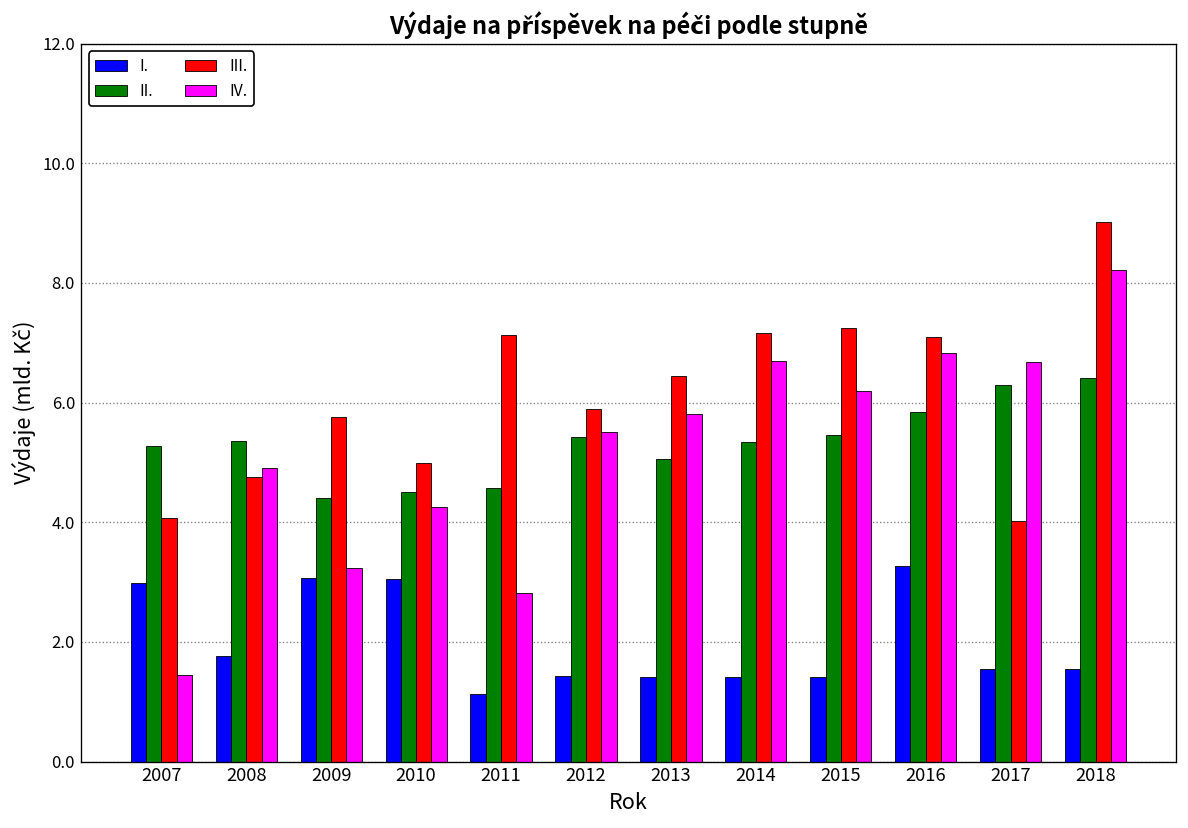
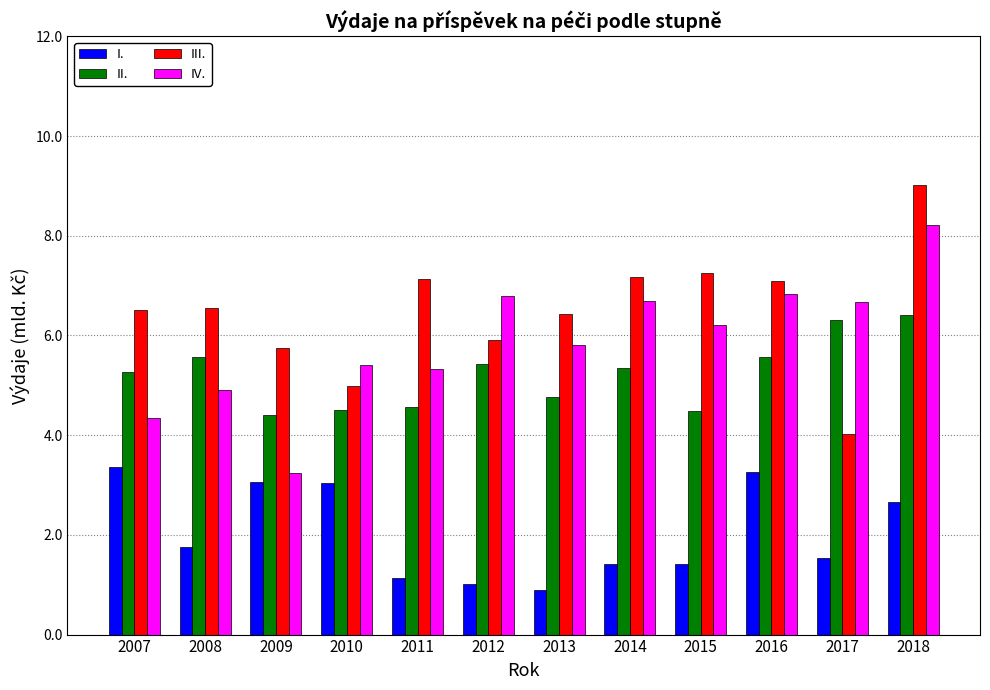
  {
    "I.": {
-     "2007": 3.0,
+     "2007": 3.4,
      "2008": 1.8,
      "2009": 3.1,
      "2010": 3.1,
      "2011": 1.1,
-     "2012": 1.4,
-     "2013": 1.4,
+     "2012": 1.0,
+     "2013": 0.9,
      "2014": 1.4,
      "2015": 1.4,
      "2016": 3.3,
      "2017": 1.5,
-     "2018": 1.5
+     "2018": 2.7
    },
    "II.": {
      "2007": 5.3,
-     "2008": 5.4,
+     "2008": 5.6,
      "2009": 4.4,
      "2010": 4.5,
      "2011": 4.6,
      "2012": 5.4,
-     "2013": 5.1,
+     "2013": 4.8,
      "2014": 5.3,
-     "2015": 5.5,
-     "2016": 5.8,
+     "2015": 4.5,
+     "2016": 5.6,
      "2017": 6.3,
      "2018": 6.4
    },
    "III.": {
-     "2007": 4.1,
-     "2008": 4.8,
+     "2007": 6.5,
+     "2008": 6.6,
      "2009": 5.8,
      "2010": 5.0,
      "2011": 7.1,
      "2012": 5.9,
      "2013": 6.4,
      "2014": 7.2,
      "2015": 7.3,
      "2016": 7.1,
      "2017": 4.0,
      "2018": 9.0
    },
    "IV.": {
-     "2007": 1.5,
+     "2007": 4.4,
      "2008": 4.9,
      "2009": 3.2,
-     "2010": 4.3,
-     "2011": 2.8,
-     "2012": 5.5,
+     "2010": 5.4,
+     "2011": 5.3,
+     "2012": 6.8,
      "2013": 5.8,
      "2014": 6.7,
      "2015": 6.2,
      "2016": 6.8,
      "2017": 6.7,
      "2018": 8.2
    }
  }
